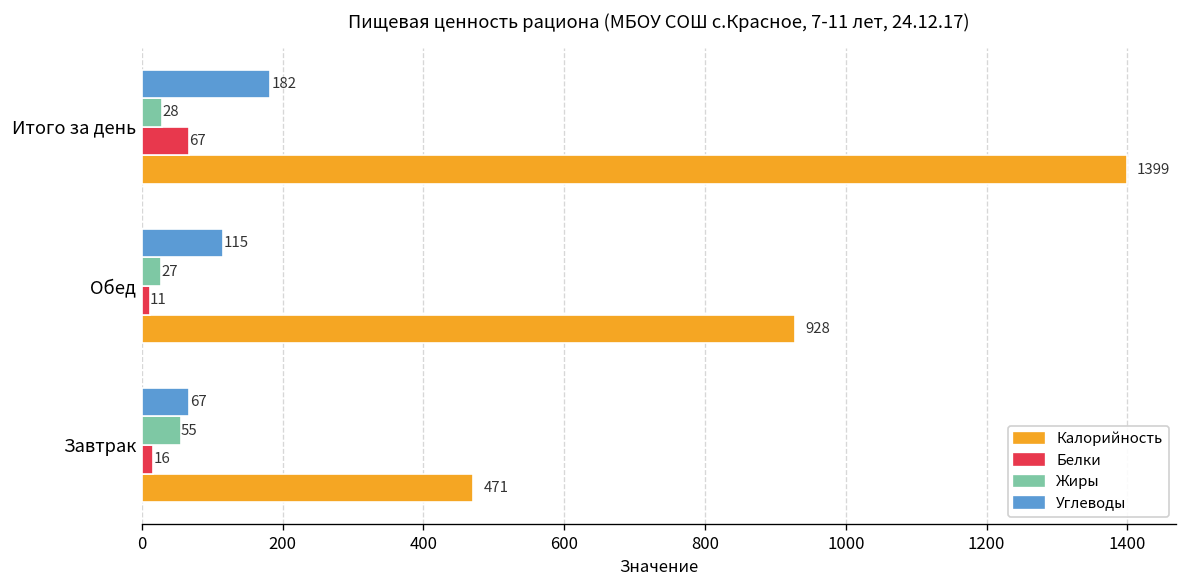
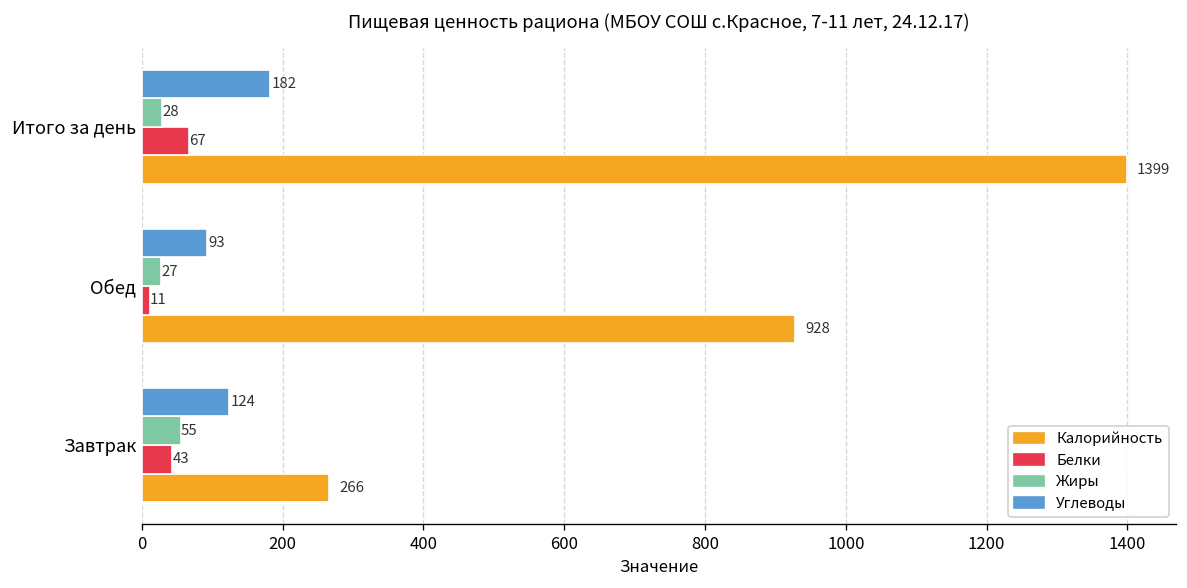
  {
    "Калорийность": {
      "Итого за день": 1399,
      "Обед": 928,
-     "Завтрак": 471
+     "Завтрак": 266
    },
    "Белки": {
      "Итого за день": 67,
      "Обед": 11,
-     "Завтрак": 16
+     "Завтрак": 43
    },
    "Жиры": {
      "Итого за день": 28,
      "Обед": 27,
      "Завтрак": 55
    },
    "Углеводы": {
      "Итого за день": 182,
-     "Обед": 115,
-     "Завтрак": 67
+     "Обед": 93,
+     "Завтрак": 124
    }
  }
